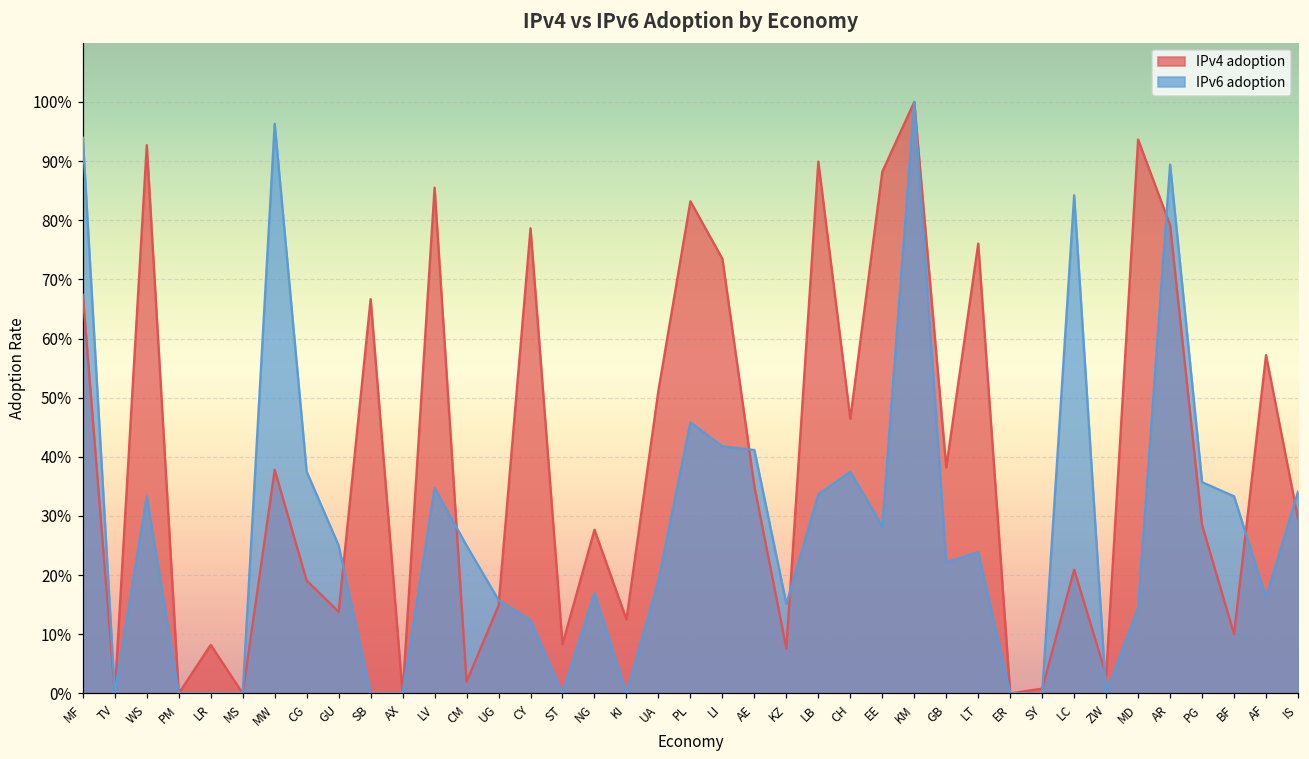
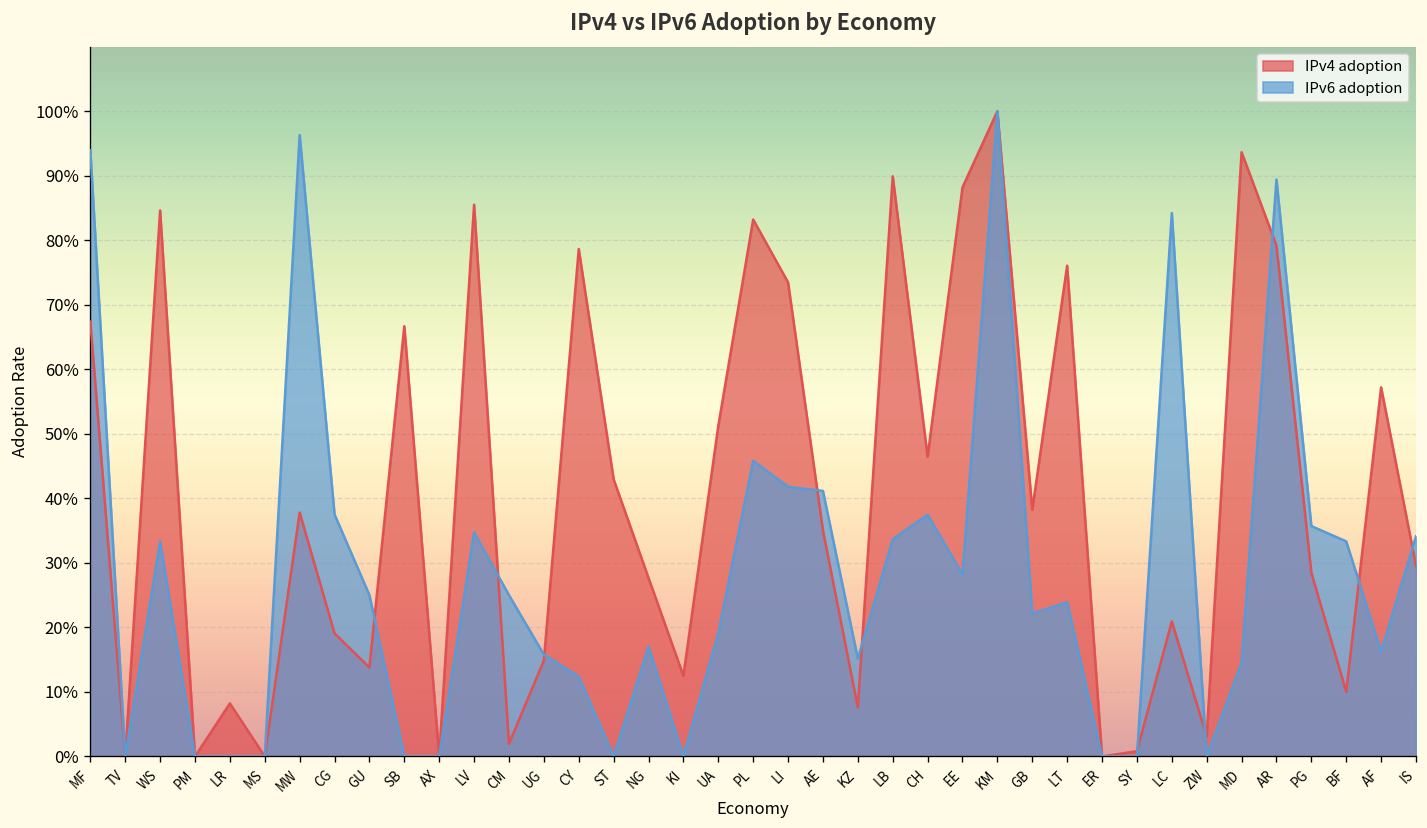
  {
    "IPv4 adoption": {
      "MF": "67%",
-     "WS": "93%",
+     "WS": "85%",
      "LR": "8%",
      "MW": "38%",
      "CG": "19%",
      "GU": "14%",
      "SB": "67%",
      "LV": "86%",
      "CM": "2%",
      "UG": "15%",
      "CY": "79%",
-     "ST": "8%",
+     "ST": "43%",
      "NG": "28%",
      "KI": "13%",
      "UA": "51%",
      "PL": "83%",
      "LI": "73%",
      "AE": "35%",
      "KZ": "8%",
      "LB": "90%",
      "CH": "46%",
      "EE": "88%",
      "GB": "38%",
      "LT": "76%",
      "SY": "1%",
      "LC": "21%",
      "ZW": "3%",
      "MD": "94%",
      "AR": "79%",
      "PG": "28%",
      "BF": "10%",
      "AF": "57%",
      "IS": "30%"
    },
    "IPv6 adoption": {
      "MF": "94%",
      "WS": "33%",
      "LR": "0%",
      "MW": "96%",
      "CG": "38%",
      "GU": "25%",
      "SB": "0%",
      "LV": "35%",
      "CM": "25%",
      "UG": "16%",
      "CY": "12%",
      "ST": "0%",
      "NG": "17%",
      "KI": "0%",
      "UA": "19%",
      "PL": "46%",
      "LI": "42%",
      "AE": "41%",
      "KZ": "15%",
      "LB": "34%",
      "CH": "37%",
      "EE": "28%",
      "GB": "22%",
      "LT": "24%",
      "SY": "0%",
      "LC": "84%",
      "ZW": "0%",
      "MD": "14%",
      "AR": "89%",
      "PG": "36%",
      "BF": "33%",
      "AF": "16%",
      "IS": "34%"
    }
  }
